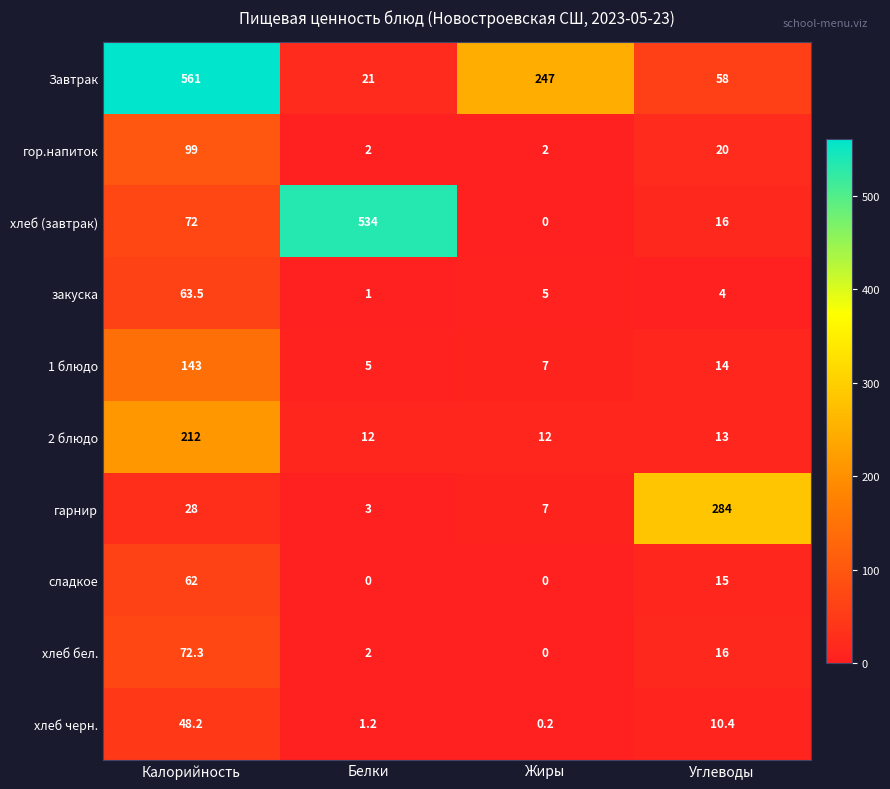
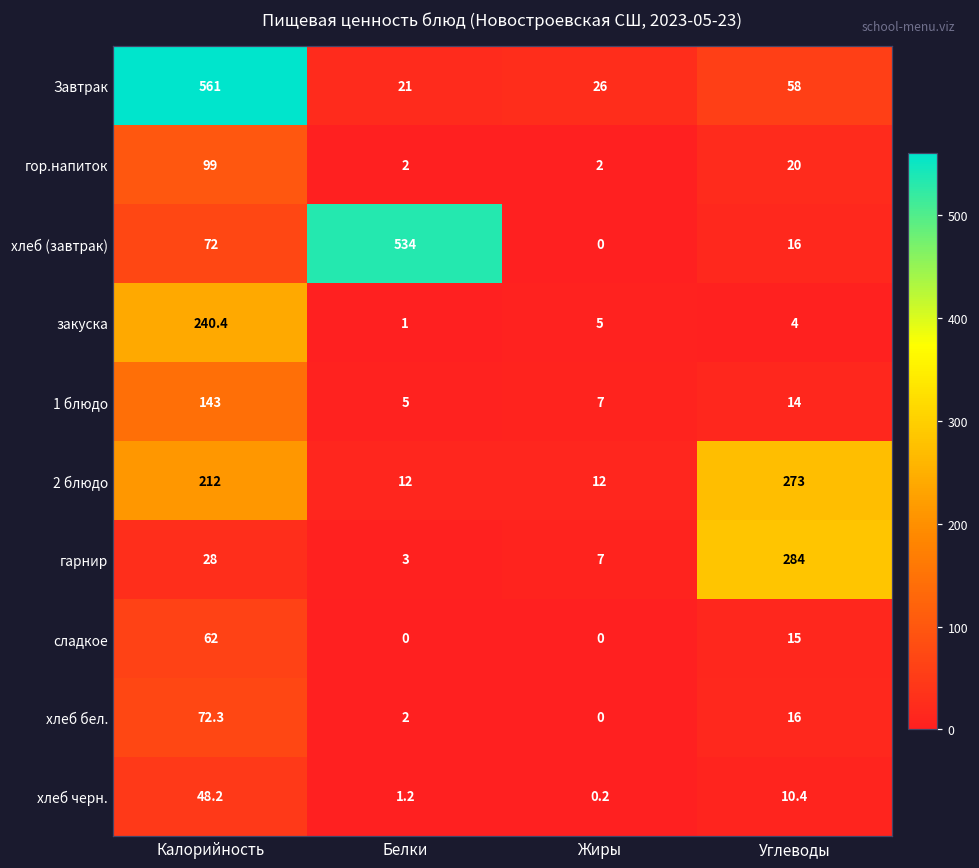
  {
    "Завтрак": {
      "Калорийность": 561,
      "Белки": 21,
-     "Жиры": 247,
+     "Жиры": 26,
      "Углеводы": 58
    },
    "гор.напиток": {
      "Калорийность": 99,
      "Белки": 2,
      "Жиры": 2,
      "Углеводы": 20
    },
    "хлеб (завтрак)": {
      "Калорийность": 72,
      "Белки": 534,
      "Жиры": 0,
      "Углеводы": 16
    },
    "закуска": {
-     "Калорийность": 63.5,
+     "Калорийность": 240.4,
      "Белки": 1,
      "Жиры": 5,
      "Углеводы": 4
    },
    "1 блюдо": {
      "Калорийность": 143,
      "Белки": 5,
      "Жиры": 7,
      "Углеводы": 14
    },
    "2 блюдо": {
      "Калорийность": 212,
      "Белки": 12,
      "Жиры": 12,
-     "Углеводы": 13
+     "Углеводы": 273
    },
    "гарнир": {
      "Калорийность": 28,
      "Белки": 3,
      "Жиры": 7,
      "Углеводы": 284
    },
    "сладкое": {
      "Калорийность": 62,
      "Белки": 0,
      "Жиры": 0,
      "Углеводы": 15
    },
    "хлеб бел.": {
      "Калорийность": 72.3,
      "Белки": 2,
      "Жиры": 0,
      "Углеводы": 16
    },
    "хлеб черн.": {
      "Калорийность": 48.2,
      "Белки": 1.2,
      "Жиры": 0.2,
      "Углеводы": 10.4
    }
  }
